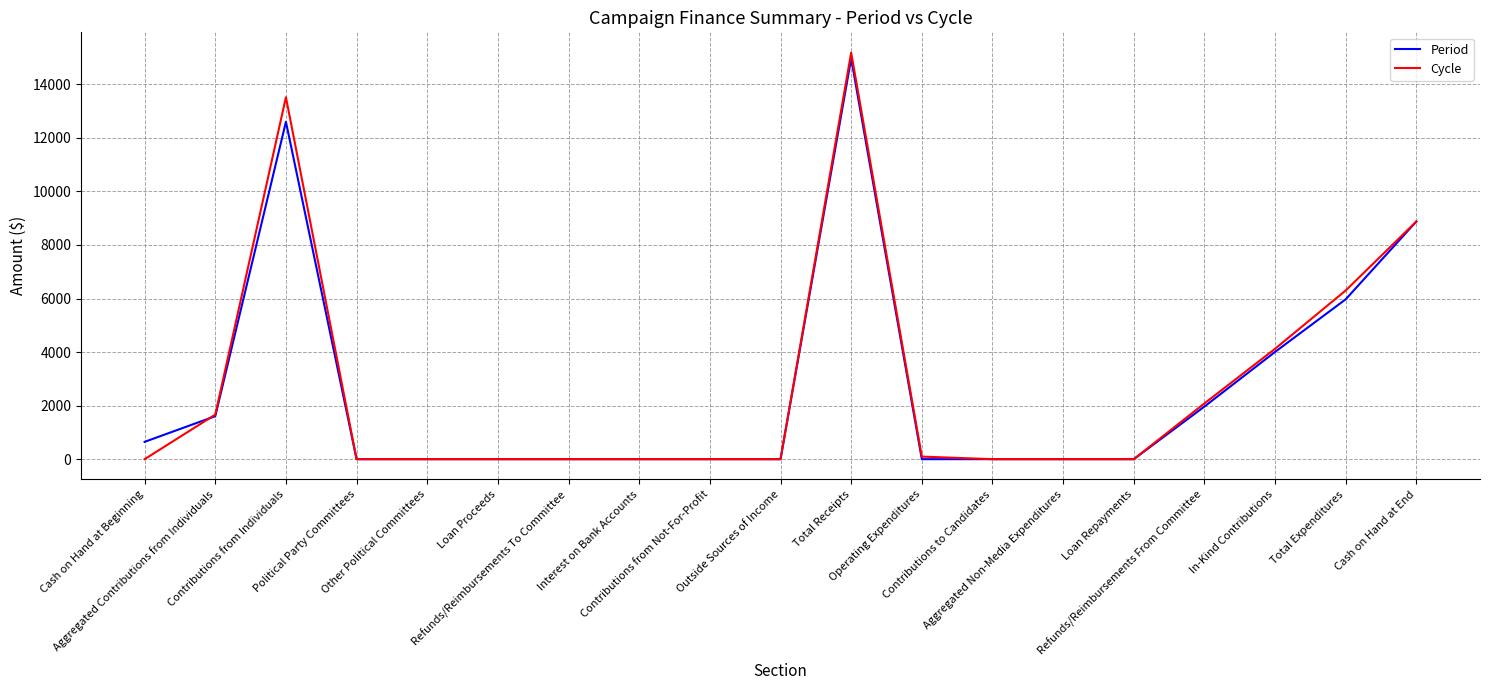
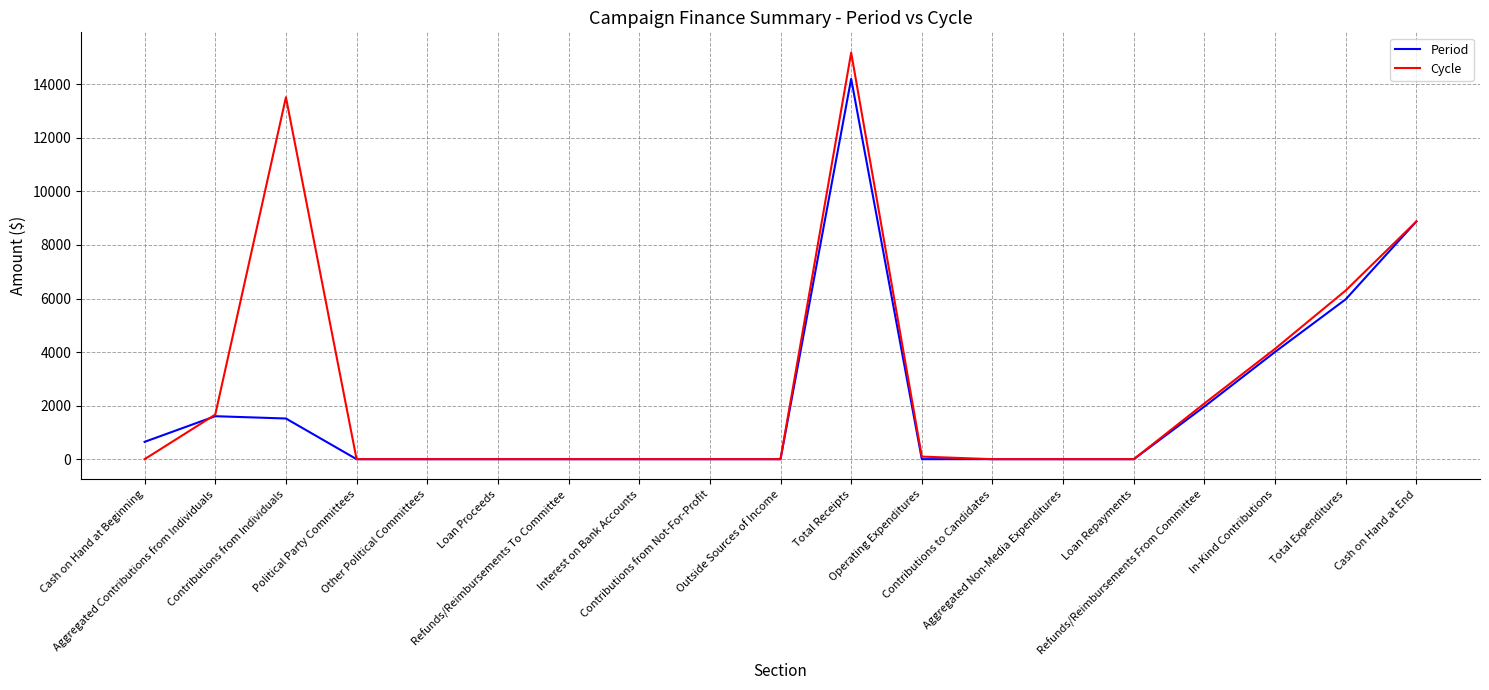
  {
    "Period": {
      "Cash on Hand at Beginning": 600,
-     "Contributions from Individuals": 12600,
-     "Total Receipts": 15000,
+     "Contributions from Individuals": 1500,
+     "Total Receipts": 14200,
      "Operating Expenditures": 0,
      "Refunds/Reimbursements From Committee": 2000,
      "In-Kind Contributions": 4000,
      "Total Expenditures": 6000
    },
    "Cycle": {
      "Cash on Hand at Beginning": 0,
      "Contributions from Individuals": 13500,
      "Total Receipts": 15200,
      "Operating Expenditures": 100,
      "Refunds/Reimbursements From Committee": 2100,
      "In-Kind Contributions": 4100,
      "Total Expenditures": 6300
    }
  }
